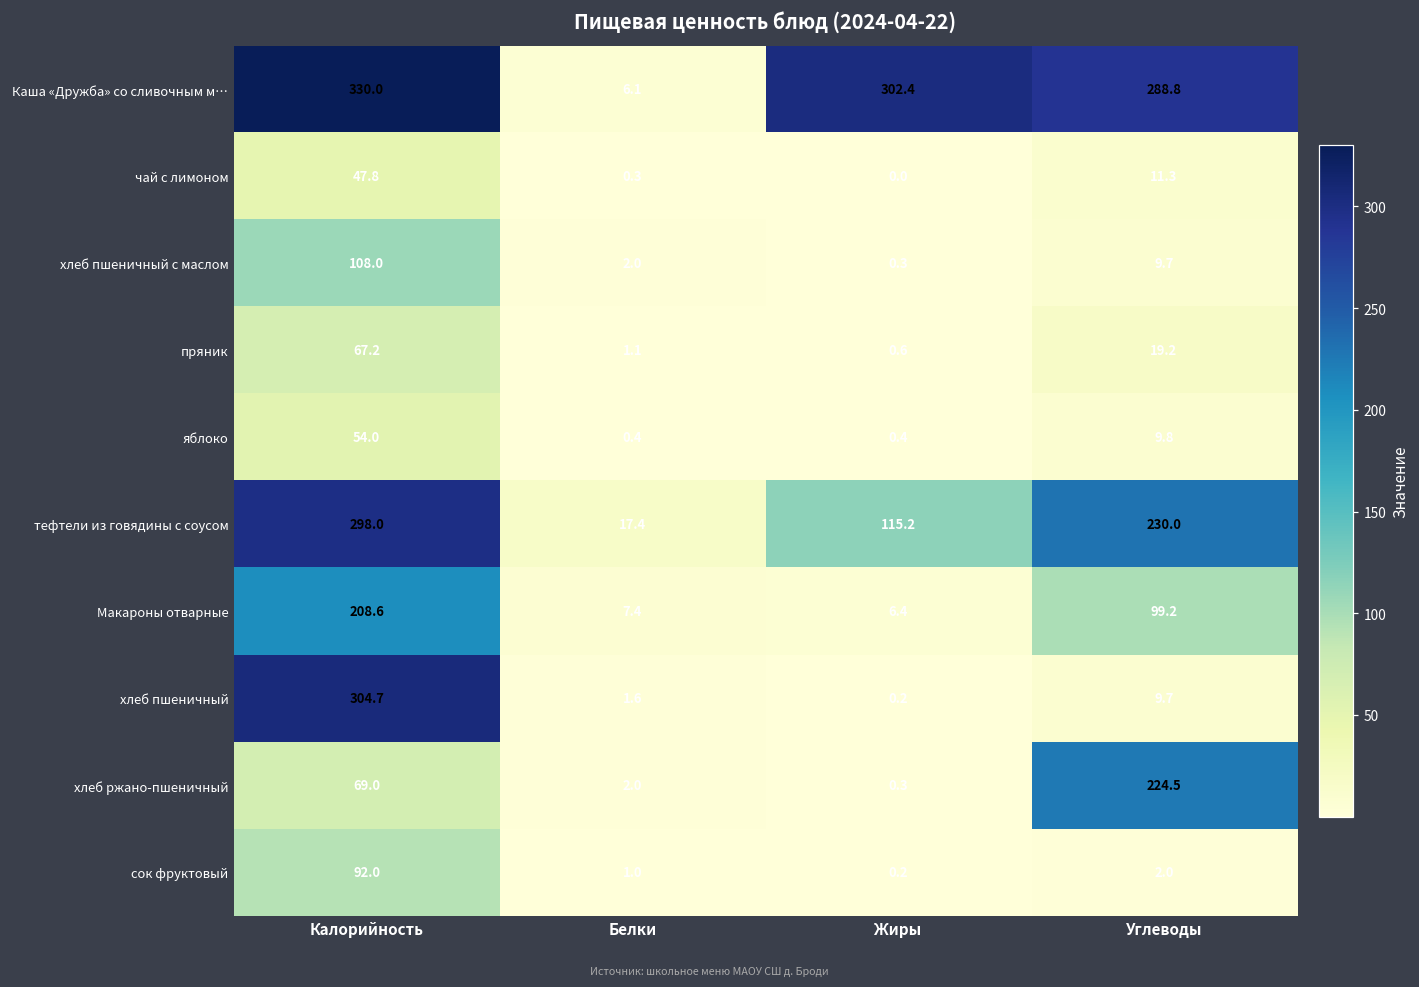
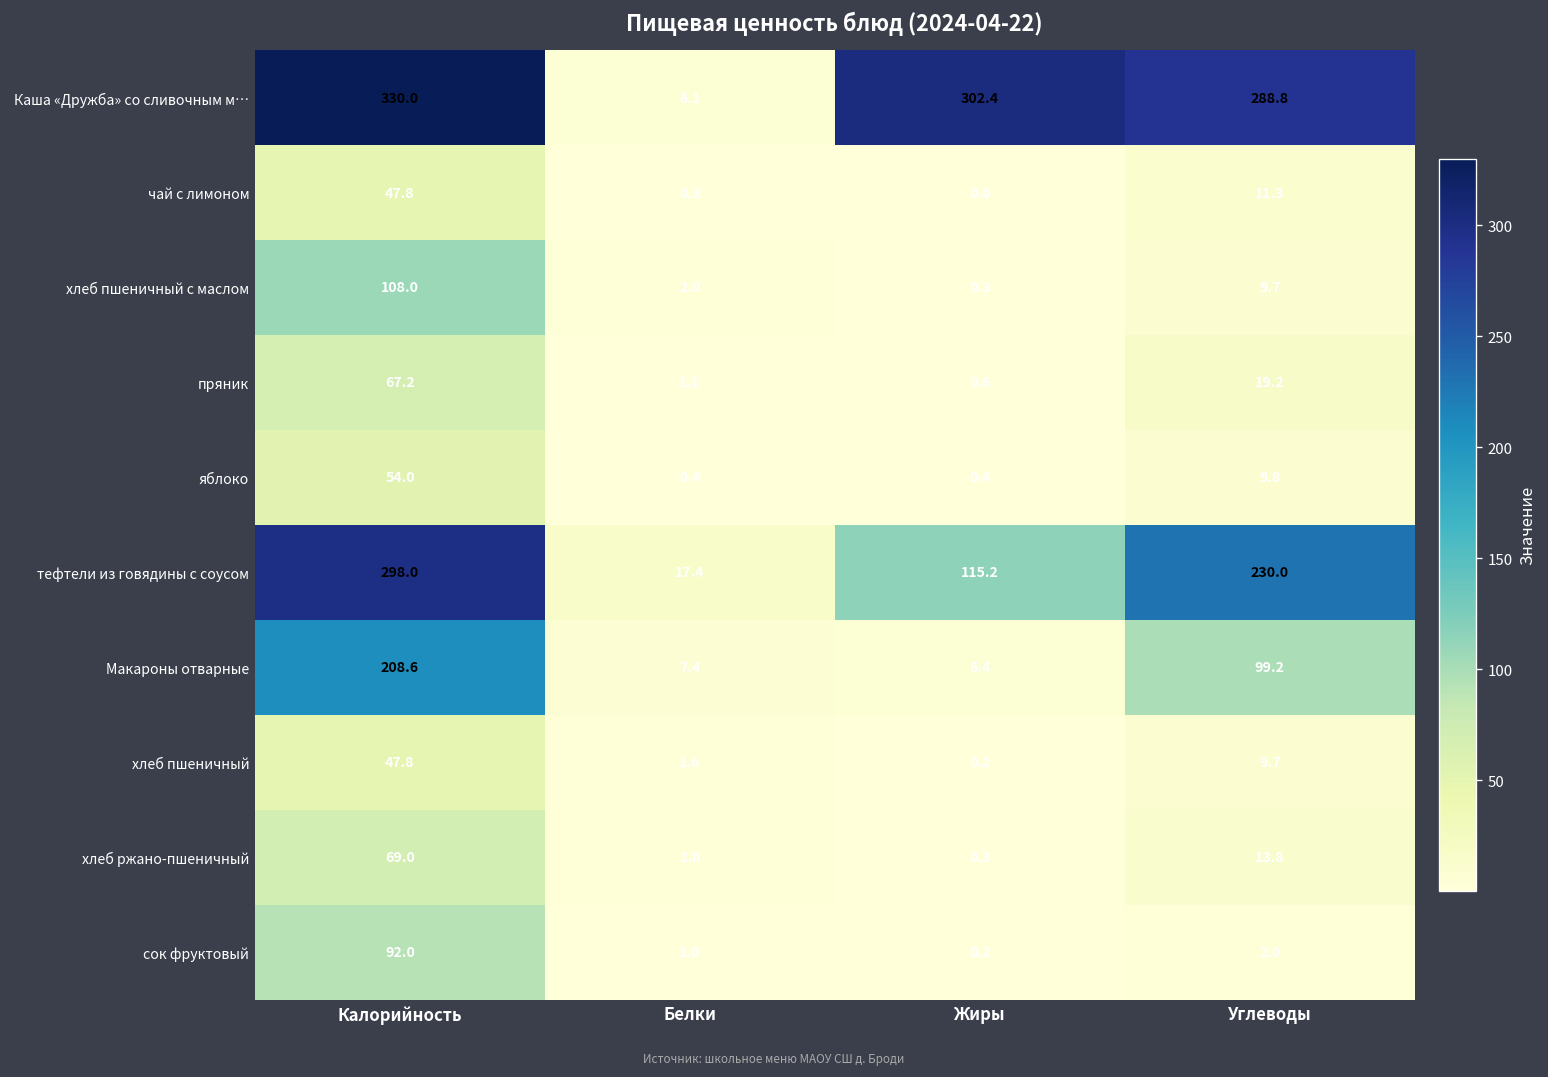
  {
    "Каша «Дружба» со сливочным м…": {
      "Калорийность": 330.0,
      "Жиры": 302.4,
      "Углеводы": 288.8
    },
    "чай с лимоном": {
      "Калорийность": 47.8,
      "Углеводы": 11.3
    },
    "хлеб пшеничный с маслом": {
      "Калорийность": 108.0
    },
    "пряник": {
      "Калорийность": 67.2,
      "Углеводы": 19.2
    },
    "яблоко": {
      "Калорийность": 54.0
    },
    "тефтели из говядины с соусом": {
      "Калорийность": 298.0,
      "Белки": 17.4,
      "Жиры": 115.2,
      "Углеводы": 230.0
    },
    "Макароны отварные": {
      "Калорийность": 208.6,
      "Углеводы": 99.2
    },
    "хлеб пшеничный": {
-     "Калорийность": 304.7
+     "Калорийность": 47.8
    },
    "хлеб ржано-пшеничный": {
      "Калорийность": 69.0,
-     "Углеводы": 224.5
+     "Углеводы": 13.8
    },
    "сок фруктовый": {
      "Калорийность": 92.0
    }
  }
